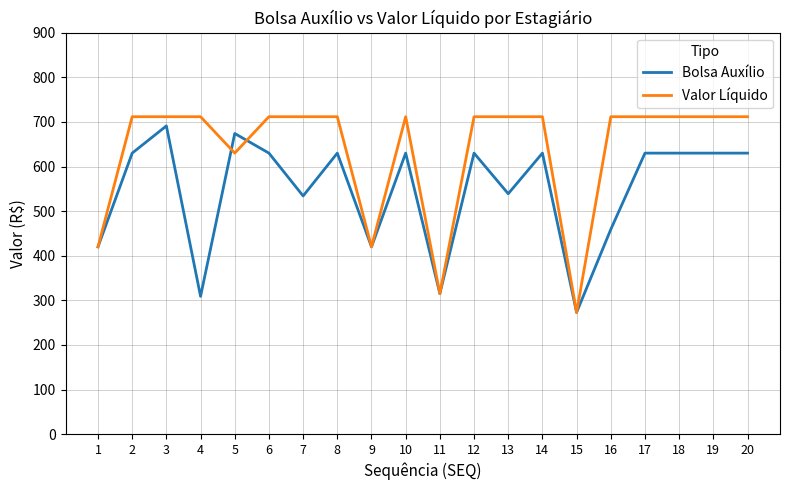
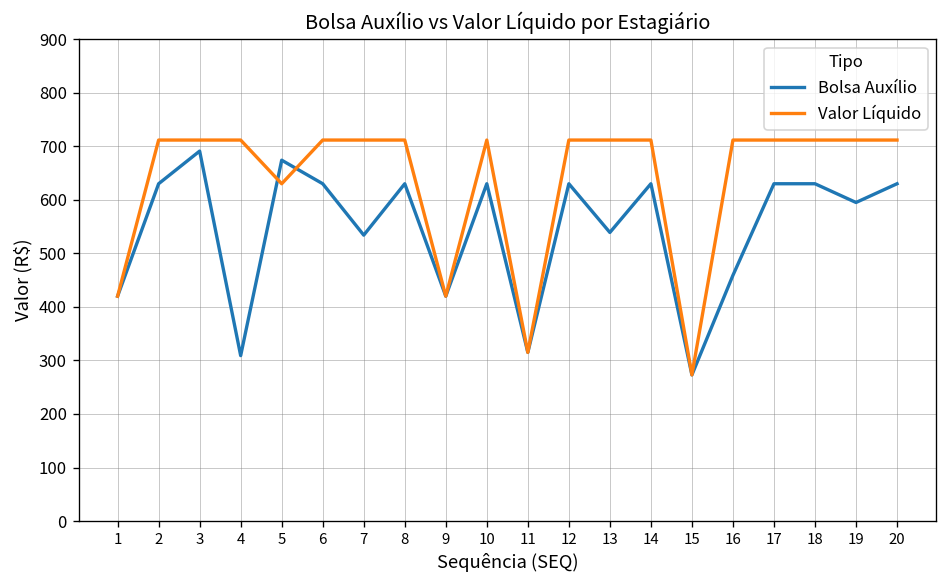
  {
    "Bolsa Auxílio": {
      "2": 630,
      "3": 690,
      "4": 310,
      "5": 670,
      "6": 630,
      "7": 530,
      "8": 630,
      "10": 630,
      "12": 630,
      "13": 540,
      "14": 630,
      "16": 460,
      "17": 630,
      "18": 630,
-     "19": 630,
+     "19": 600,
      "20": 630
    },
    "Valor Líquido": {
      "2": 710,
      "3": 710,
      "4": 710,
      "5": 630,
      "6": 710,
      "7": 710,
      "8": 710,
      "10": 710,
      "12": 710,
      "13": 710,
      "14": 710,
      "16": 710,
      "17": 710,
      "18": 710,
      "19": 710,
      "20": 710
    }
  }
